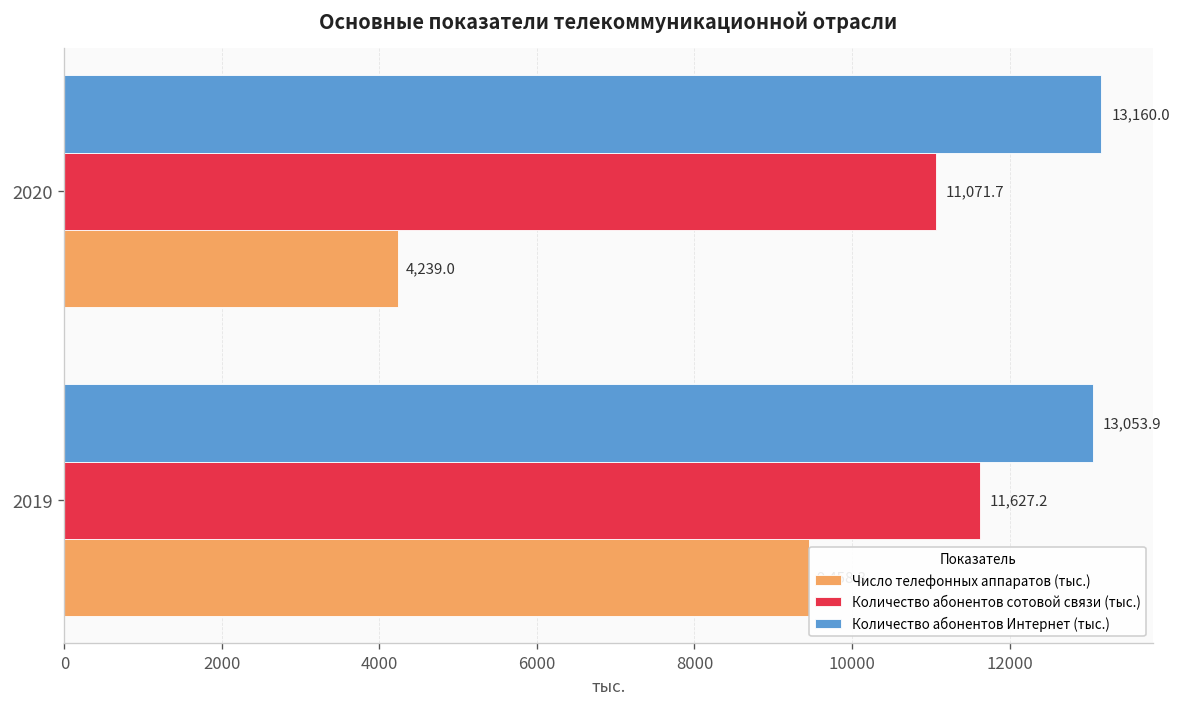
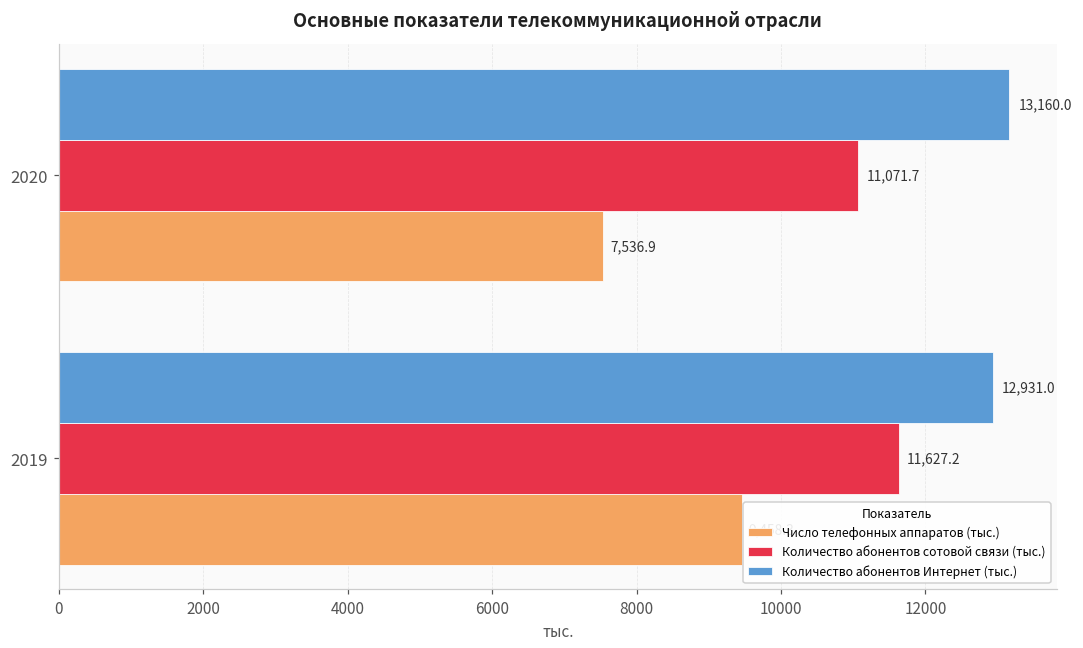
  {
    "Число телефонных аппаратов (тыс.)": {
-     "2020": "4,239.0"
+     "2020": "7,536.9"
    },
    "Количество абонентов сотовой связи (тыс.)": {
      "2020": "11,071.7",
      "2019": "11,627.2"
    },
    "Количество абонентов Интернет (тыс.)": {
      "2020": "13,160.0",
-     "2019": "13,053.9"
+     "2019": "12,931.0"
    }
  }
